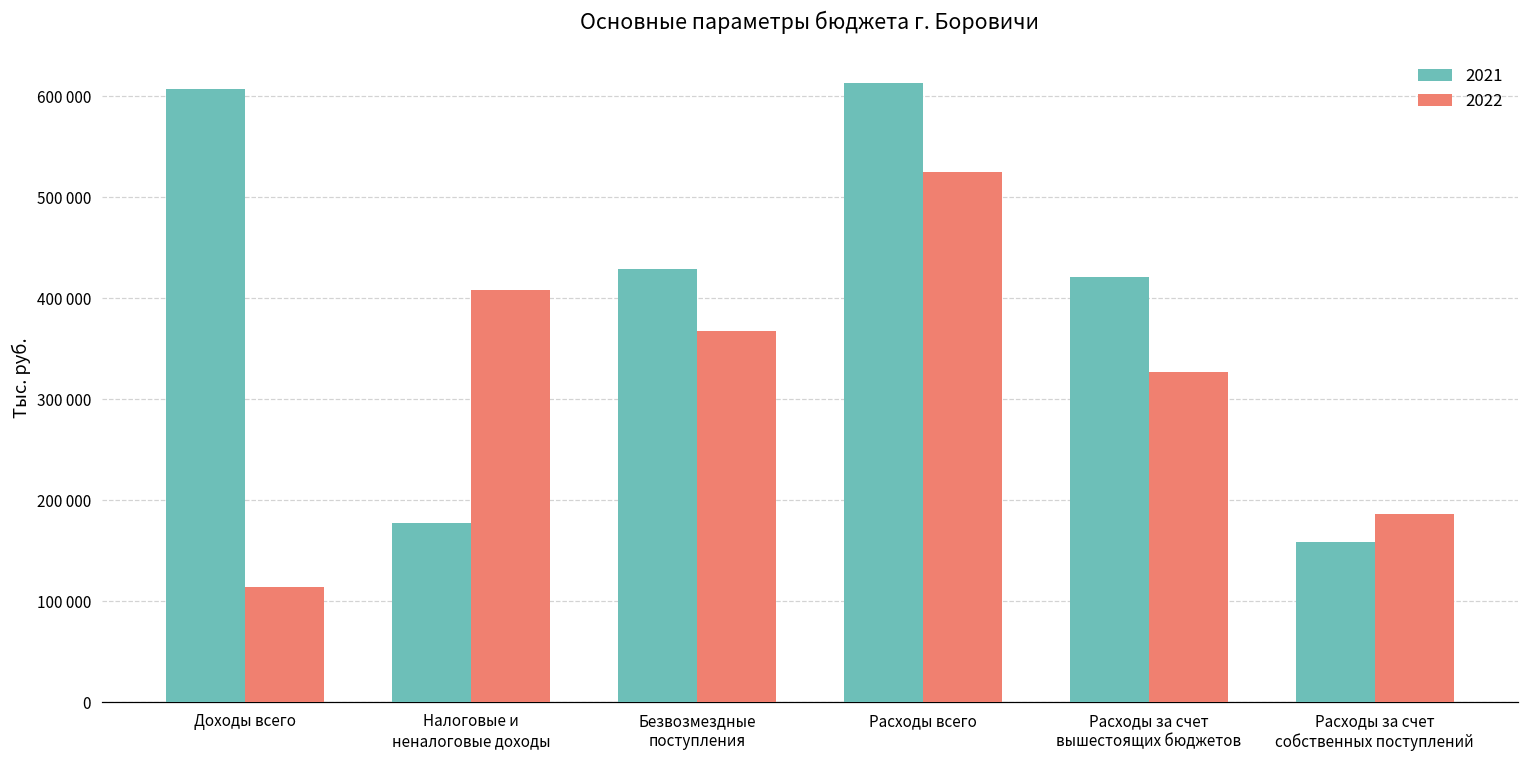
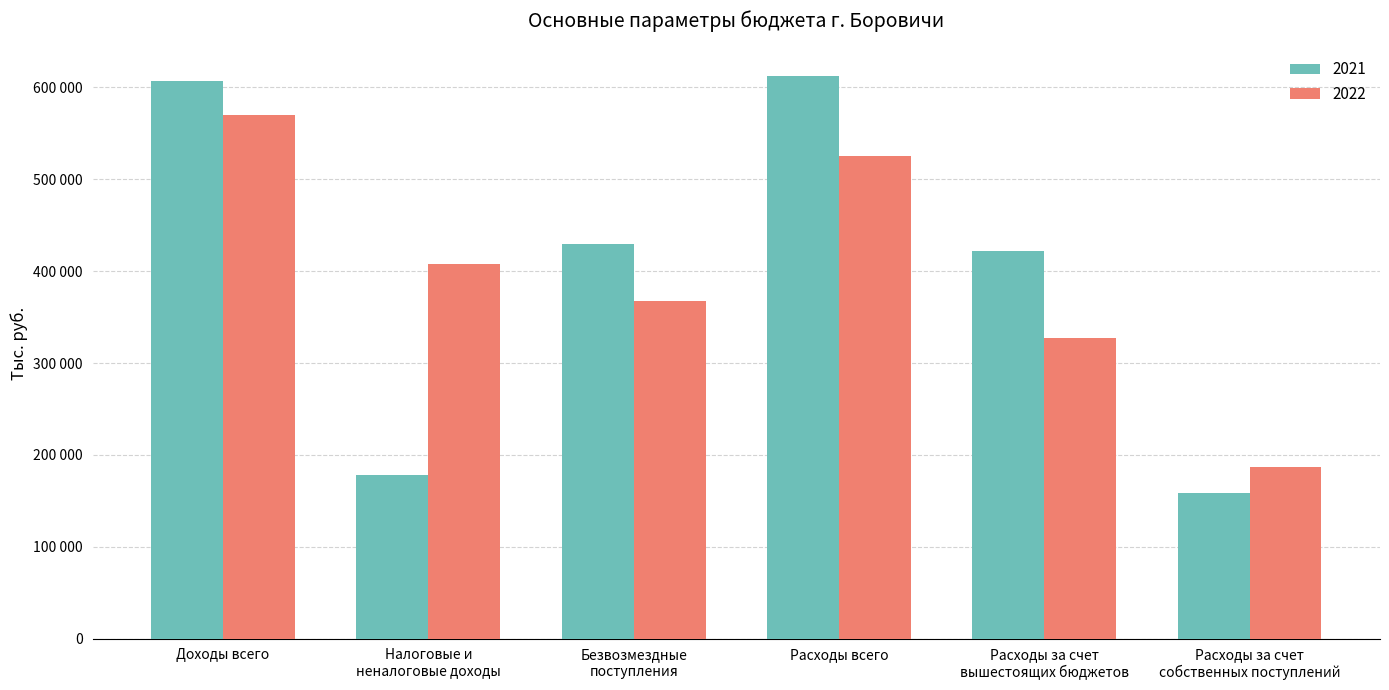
  {
    "2021": {
      "Доходы всего": 610000,
      "Налоговые и неналоговые доходы": 180000,
      "Безвозмездные поступления": 430000,
      "Расходы всего": 610000,
      "Расходы за счет вышестоящих бюджетов": 420000,
      "Расходы за счет собственных поступлений": 160000
    },
    "2022": {
-     "Доходы всего": 110000,
+     "Доходы всего": 570000,
      "Налоговые и неналоговые доходы": 410000,
      "Безвозмездные поступления": 370000,
      "Расходы всего": 520000,
      "Расходы за счет вышестоящих бюджетов": 330000,
      "Расходы за счет собственных поступлений": 190000
    }
  }
